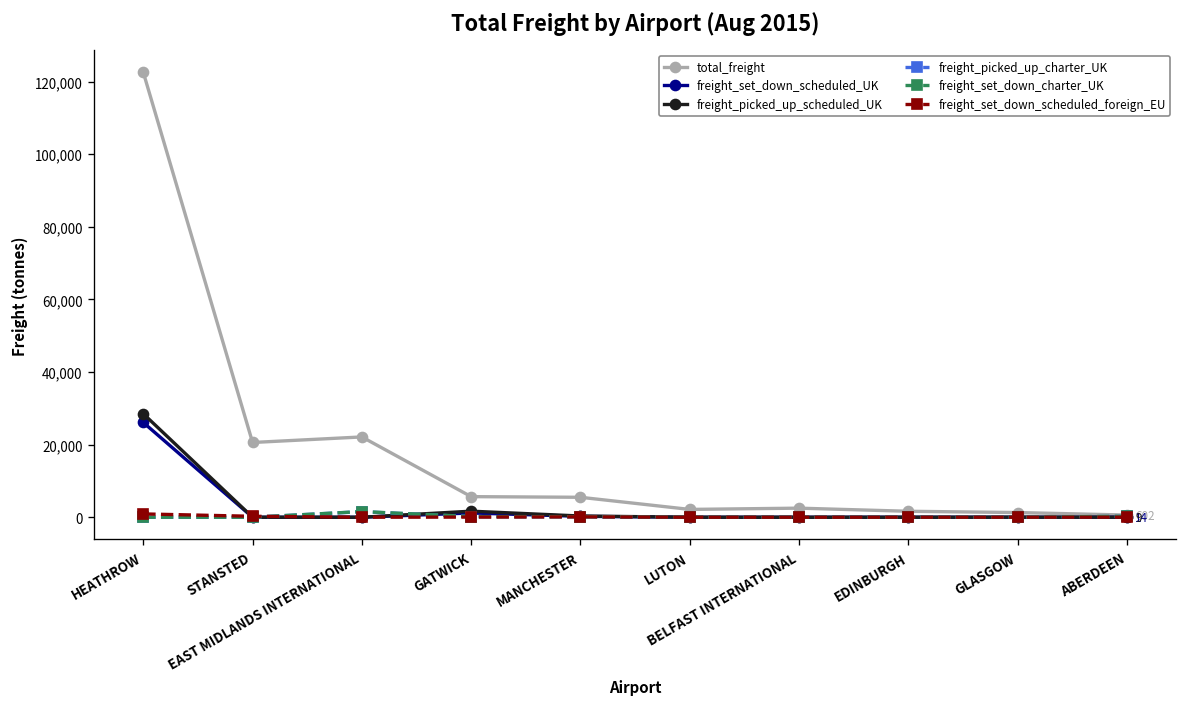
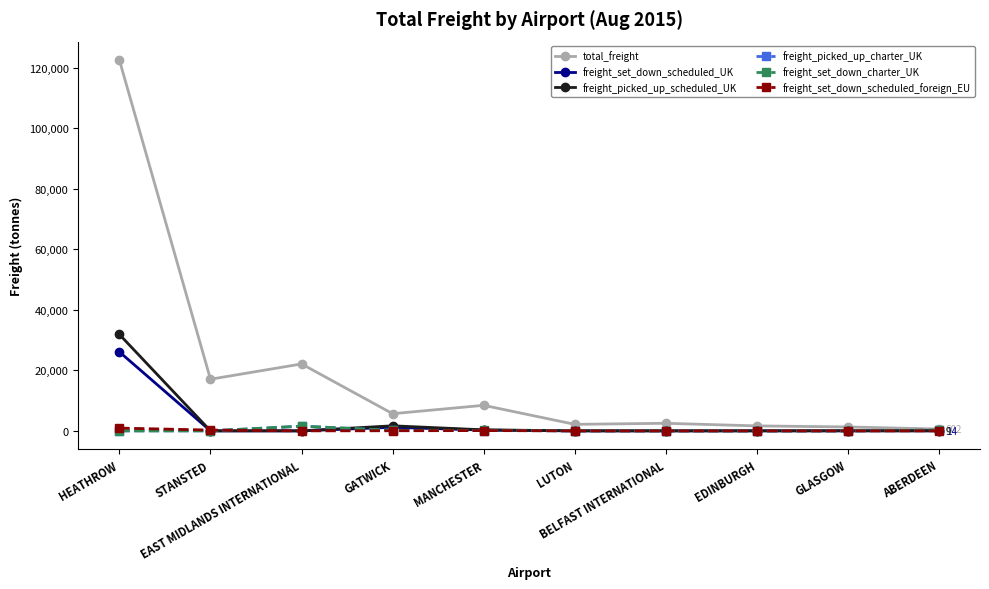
  {
    "total_freight": {
      "HEATHROW": "123,000",
-     "STANSTED": "21,000",
+     "STANSTED": "17,000",
      "EAST MIDLANDS INTERNATIONAL": "22,000",
      "GATWICK": "6,000",
-     "MANCHESTER": "5,000",
+     "MANCHESTER": "8,000",
      "LUTON": "2,000",
      "BELFAST INTERNATIONAL": "3,000",
      "EDINBURGH": "2,000",
      "GLASGOW": "1,000"
    },
    "freight_set_down_scheduled_UK": {
      "HEATHROW": "26,000"
    },
    "freight_picked_up_scheduled_UK": {
-     "HEATHROW": "29,000"
+     "HEATHROW": "32,000"
    },
    "freight_set_down_scheduled_foreign_EU": {
      "HEATHROW": "1,000"
    }
  }
